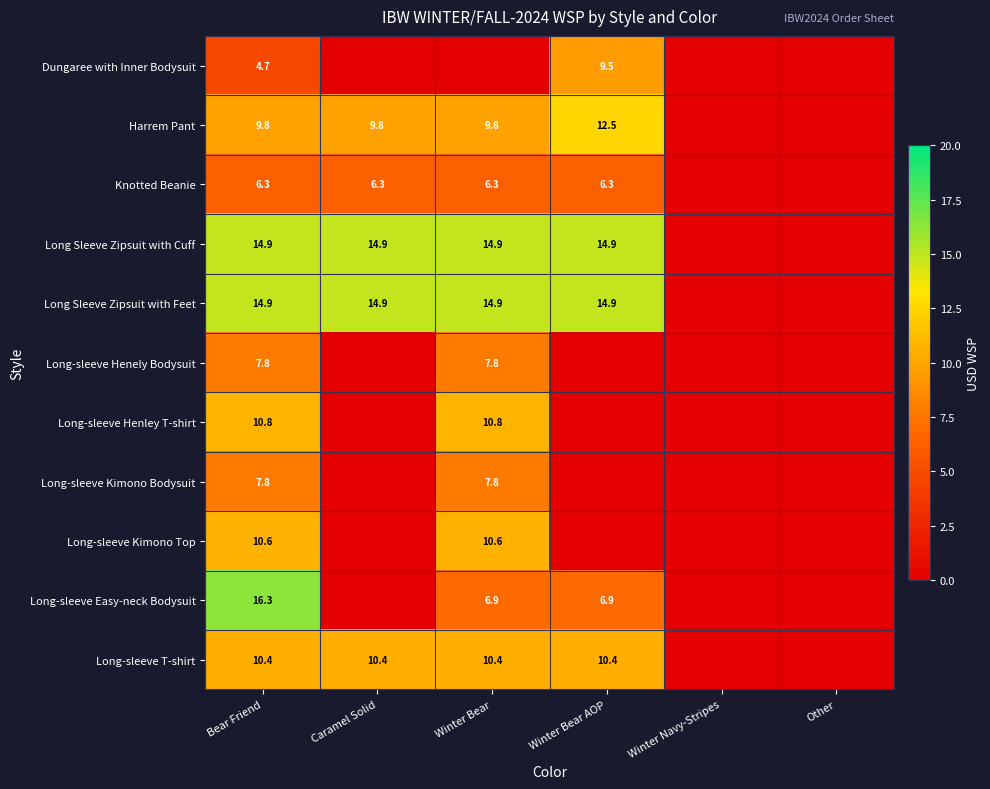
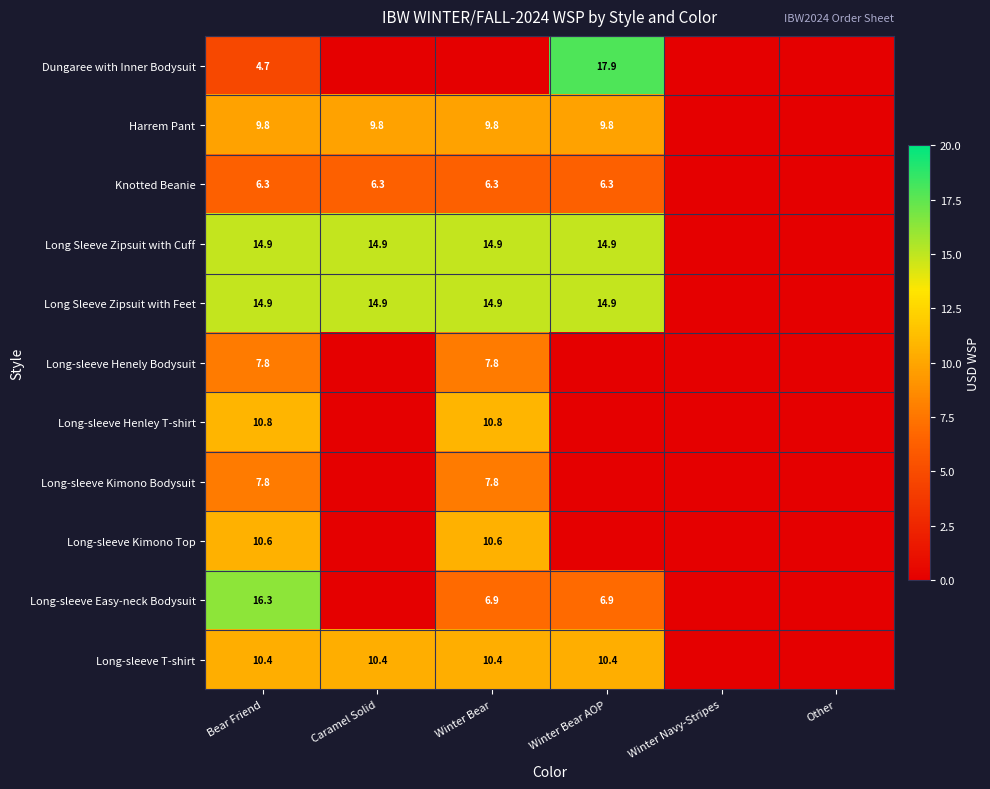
  {
    "Dungaree with Inner Bodysuit": {
      "Bear Friend": 4.7,
-     "Winter Bear AOP": 9.5
+     "Winter Bear AOP": 17.9
    },
    "Harrem Pant": {
      "Bear Friend": 9.8,
      "Caramel Solid": 9.8,
      "Winter Bear": 9.8,
-     "Winter Bear AOP": 12.5
+     "Winter Bear AOP": 9.8
    },
    "Knotted Beanie": {
      "Bear Friend": 6.3,
      "Caramel Solid": 6.3,
      "Winter Bear": 6.3,
      "Winter Bear AOP": 6.3
    },
    "Long Sleeve Zipsuit with Cuff": {
      "Bear Friend": 14.9,
      "Caramel Solid": 14.9,
      "Winter Bear": 14.9,
      "Winter Bear AOP": 14.9
    },
    "Long Sleeve Zipsuit with Feet": {
      "Bear Friend": 14.9,
      "Caramel Solid": 14.9,
      "Winter Bear": 14.9,
      "Winter Bear AOP": 14.9
    },
    "Long-sleeve Henely Bodysuit": {
      "Bear Friend": 7.8,
      "Winter Bear": 7.8
    },
    "Long-sleeve Henley T-shirt": {
      "Bear Friend": 10.8,
      "Winter Bear": 10.8
    },
    "Long-sleeve Kimono Bodysuit": {
      "Bear Friend": 7.8,
      "Winter Bear": 7.8
    },
    "Long-sleeve Kimono Top": {
      "Bear Friend": 10.6,
      "Winter Bear": 10.6
    },
    "Long-sleeve Easy-neck Bodysuit": {
      "Bear Friend": 16.3,
      "Winter Bear": 6.9,
      "Winter Bear AOP": 6.9
    },
    "Long-sleeve T-shirt": {
      "Bear Friend": 10.4,
      "Caramel Solid": 10.4,
      "Winter Bear": 10.4,
      "Winter Bear AOP": 10.4
    }
  }
